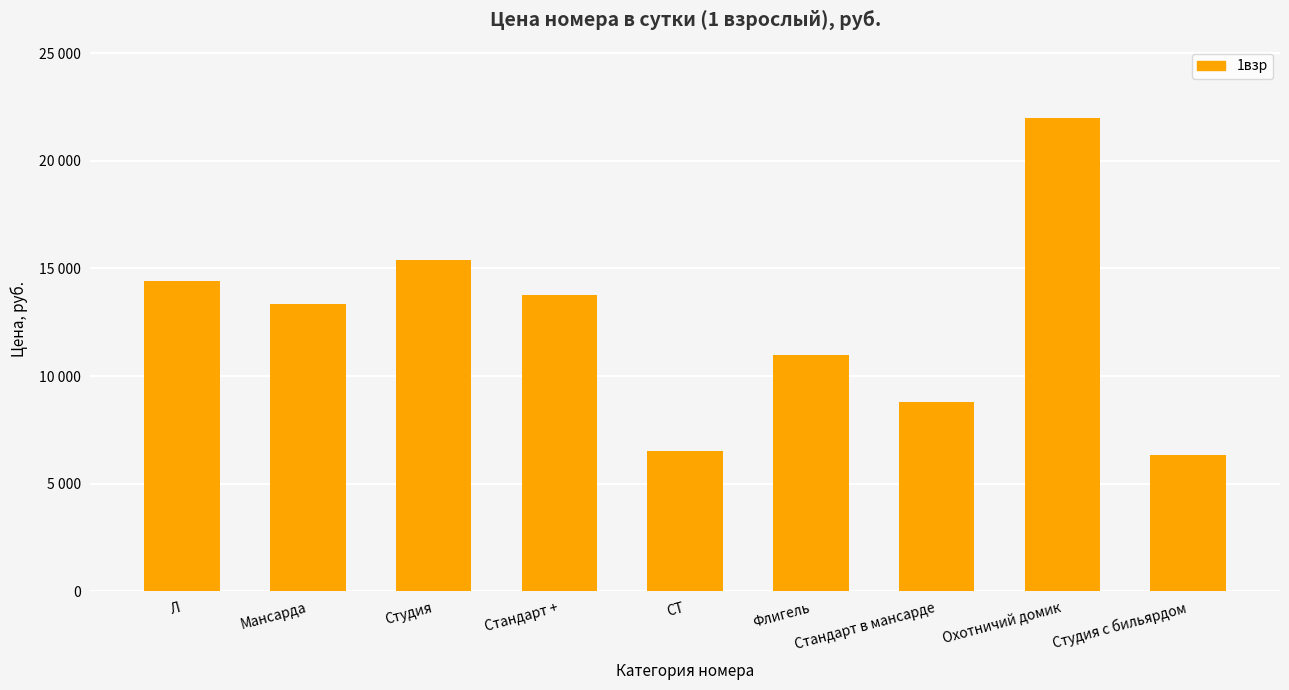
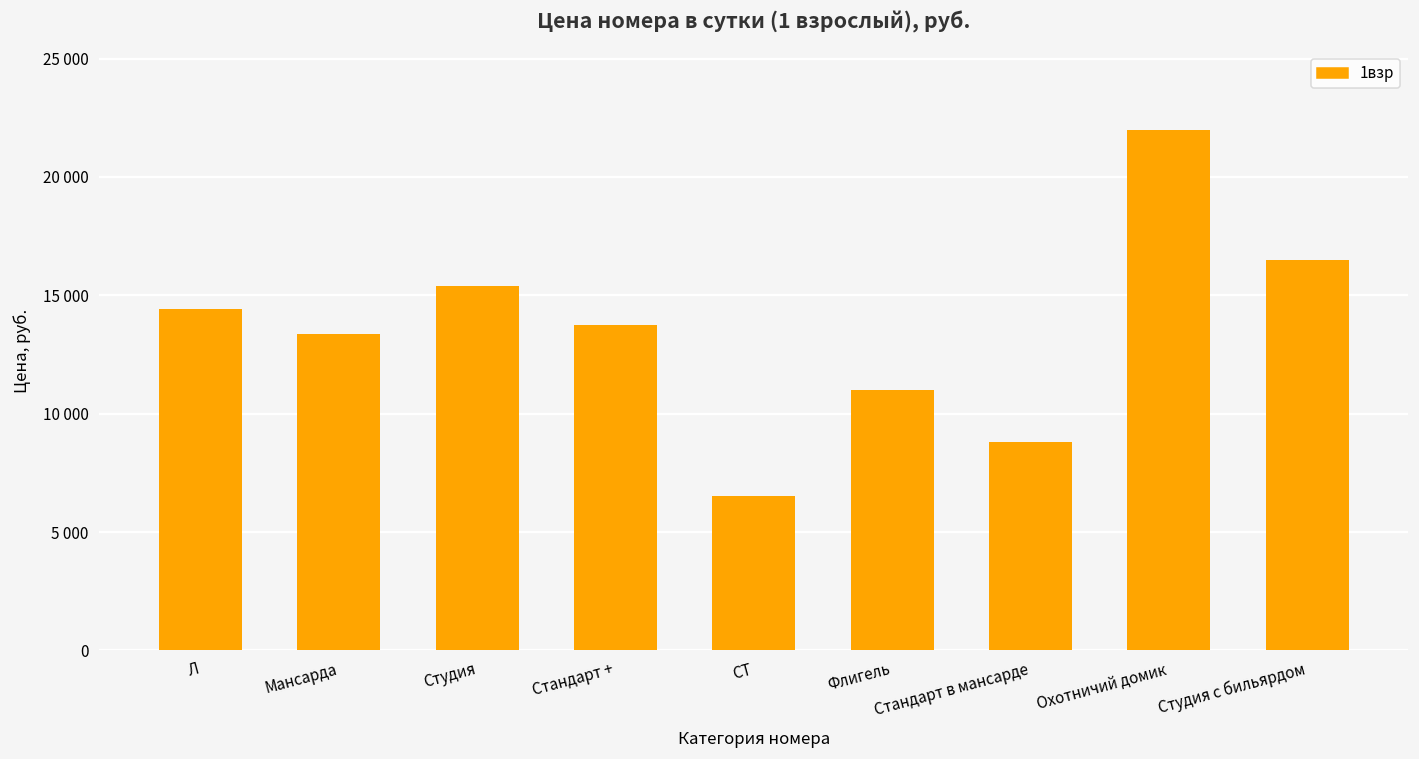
  {
    "Л": 14400,
    "Мансарда": 13400,
    "Студия": 15400,
    "Стандарт +": 13800,
    "СТ": 6500,
    "Флигель": 11000,
    "Стандарт в мансарде": 8800,
    "Охотничий домик": 22000,
-   "Студия с бильярдом": 6300
+   "Студия с бильярдом": 16500
  }
